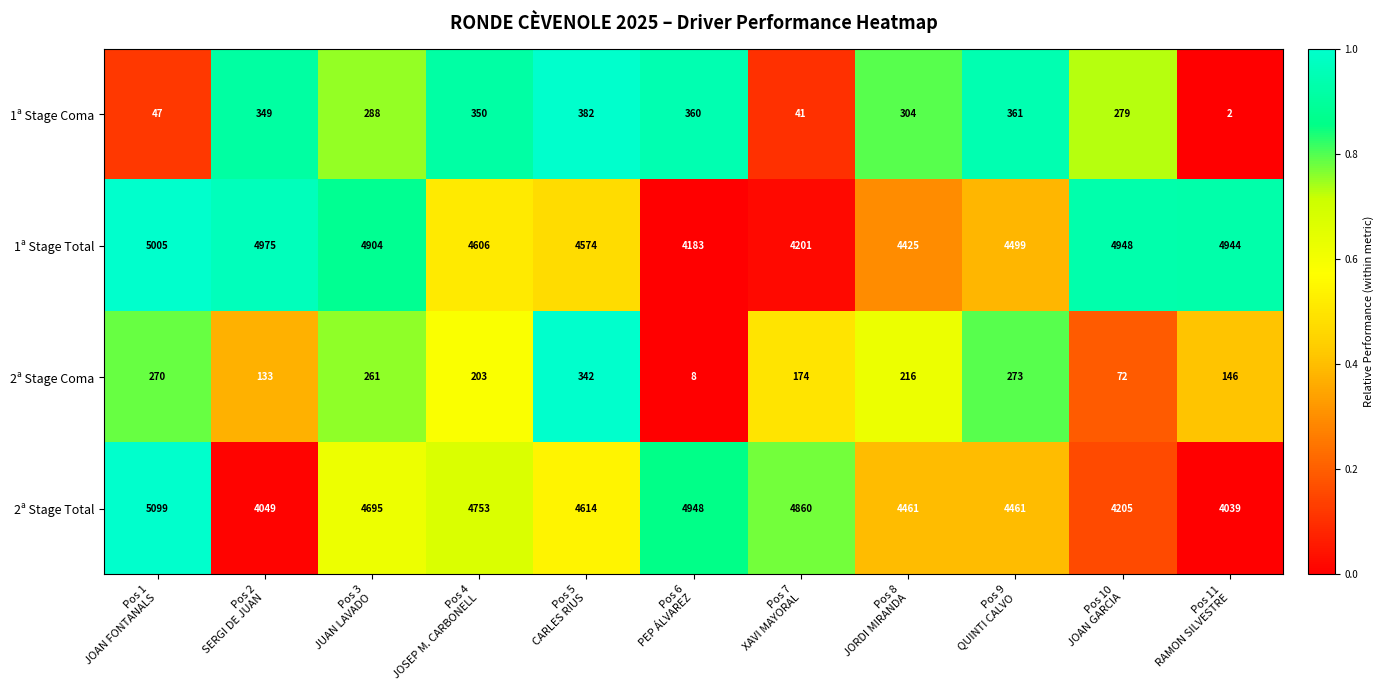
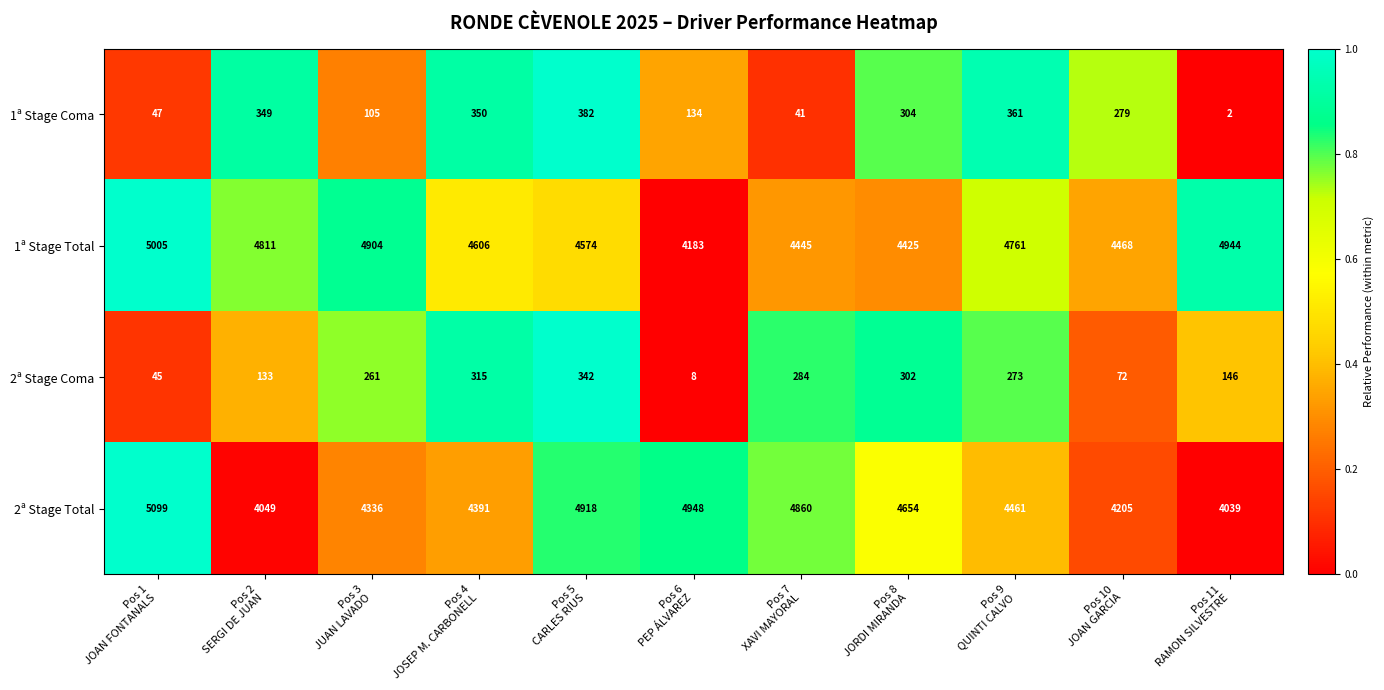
  {
    "1ª Stage Coma": {
      "Pos 1 JOAN FONTANALS": 47,
      "Pos 2 SERGI DE JUAN": 349,
-     "Pos 3 JUAN LAVADO": 288,
+     "Pos 3 JUAN LAVADO": 105,
      "Pos 4 JOSEP M. CARBONELL": 350,
      "Pos 5 CARLES RIUS": 382,
-     "Pos 6 PEP ÁLVAREZ": 360,
+     "Pos 6 PEP ÁLVAREZ": 134,
      "Pos 7 XAVI MAYORAL": 41,
      "Pos 8 JORDI MIRANDA": 304,
      "Pos 9 QUINTI CALVO": 361,
      "Pos 10 JOAN GARCIA": 279,
      "Pos 11 RAMON SILVESTRE": 2
    },
    "1ª Stage Total": {
      "Pos 1 JOAN FONTANALS": 5005,
-     "Pos 2 SERGI DE JUAN": 4975,
+     "Pos 2 SERGI DE JUAN": 4811,
      "Pos 3 JUAN LAVADO": 4904,
      "Pos 4 JOSEP M. CARBONELL": 4606,
      "Pos 5 CARLES RIUS": 4574,
      "Pos 6 PEP ÁLVAREZ": 4183,
-     "Pos 7 XAVI MAYORAL": 4201,
+     "Pos 7 XAVI MAYORAL": 4445,
      "Pos 8 JORDI MIRANDA": 4425,
-     "Pos 9 QUINTI CALVO": 4499,
-     "Pos 10 JOAN GARCIA": 4948,
+     "Pos 9 QUINTI CALVO": 4761,
+     "Pos 10 JOAN GARCIA": 4468,
      "Pos 11 RAMON SILVESTRE": 4944
    },
    "2ª Stage Coma": {
-     "Pos 1 JOAN FONTANALS": 270,
+     "Pos 1 JOAN FONTANALS": 45,
      "Pos 2 SERGI DE JUAN": 133,
      "Pos 3 JUAN LAVADO": 261,
-     "Pos 4 JOSEP M. CARBONELL": 203,
+     "Pos 4 JOSEP M. CARBONELL": 315,
      "Pos 5 CARLES RIUS": 342,
      "Pos 6 PEP ÁLVAREZ": 8,
-     "Pos 7 XAVI MAYORAL": 174,
-     "Pos 8 JORDI MIRANDA": 216,
+     "Pos 7 XAVI MAYORAL": 284,
+     "Pos 8 JORDI MIRANDA": 302,
      "Pos 9 QUINTI CALVO": 273,
      "Pos 10 JOAN GARCIA": 72,
      "Pos 11 RAMON SILVESTRE": 146
    },
    "2ª Stage Total": {
      "Pos 1 JOAN FONTANALS": 5099,
      "Pos 2 SERGI DE JUAN": 4049,
-     "Pos 3 JUAN LAVADO": 4695,
-     "Pos 4 JOSEP M. CARBONELL": 4753,
-     "Pos 5 CARLES RIUS": 4614,
+     "Pos 3 JUAN LAVADO": 4336,
+     "Pos 4 JOSEP M. CARBONELL": 4391,
+     "Pos 5 CARLES RIUS": 4918,
      "Pos 6 PEP ÁLVAREZ": 4948,
      "Pos 7 XAVI MAYORAL": 4860,
-     "Pos 8 JORDI MIRANDA": 4461,
+     "Pos 8 JORDI MIRANDA": 4654,
      "Pos 9 QUINTI CALVO": 4461,
      "Pos 10 JOAN GARCIA": 4205,
      "Pos 11 RAMON SILVESTRE": 4039
    }
  }
